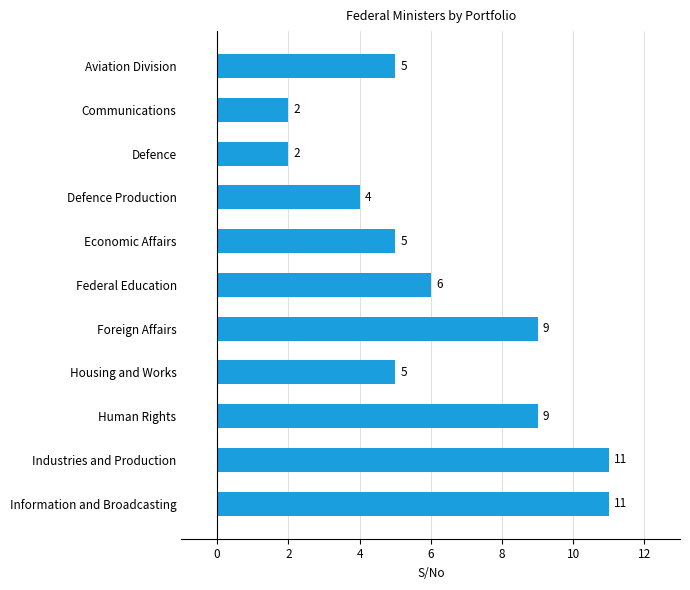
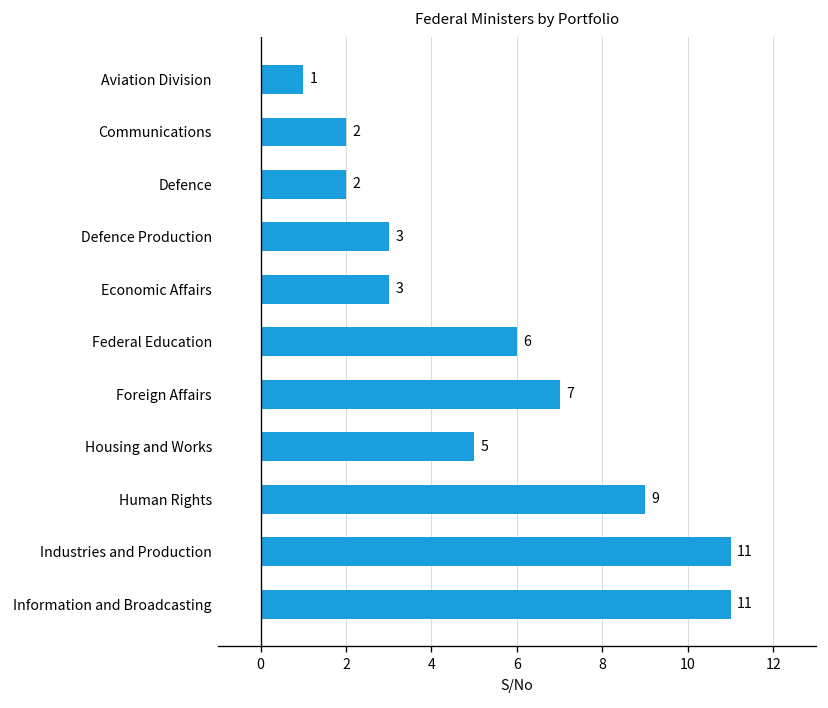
  {
-   "Aviation Division": 5,
+   "Aviation Division": 1,
    "Communications": 2,
    "Defence": 2,
-   "Defence Production": 4,
-   "Economic Affairs": 5,
+   "Defence Production": 3,
+   "Economic Affairs": 3,
    "Federal Education": 6,
-   "Foreign Affairs": 9,
+   "Foreign Affairs": 7,
    "Housing and Works": 5,
    "Human Rights": 9,
    "Industries and Production": 11,
    "Information and Broadcasting": 11
  }
